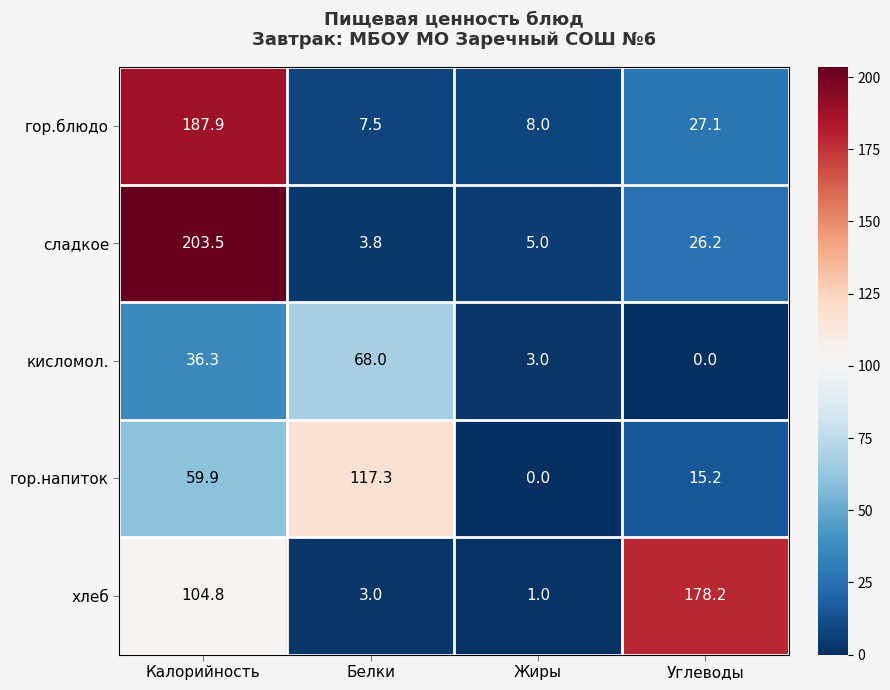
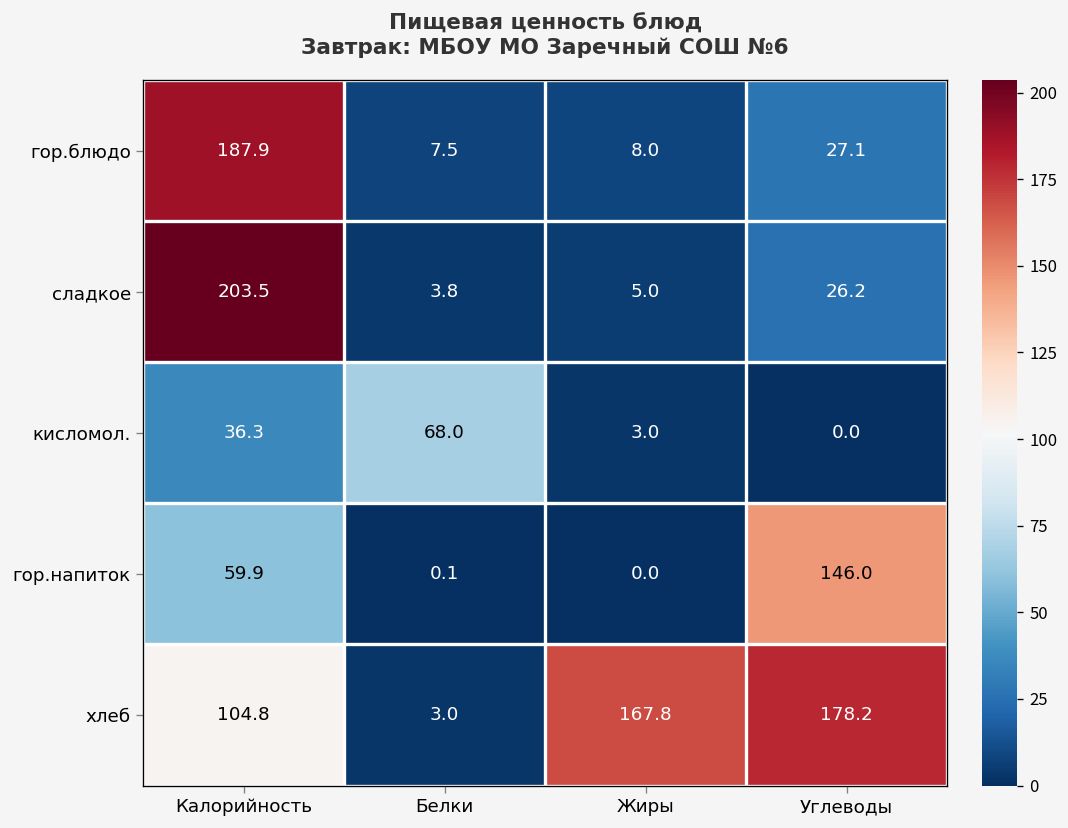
  {
    "гор.блюдо": {
      "Калорийность": 187.9,
      "Белки": 7.5,
      "Жиры": 8.0,
      "Углеводы": 27.1
    },
    "сладкое": {
      "Калорийность": 203.5,
      "Белки": 3.8,
      "Жиры": 5.0,
      "Углеводы": 26.2
    },
    "кисломол.": {
      "Калорийность": 36.3,
      "Белки": 68.0,
      "Жиры": 3.0,
      "Углеводы": 0.0
    },
    "гор.напиток": {
      "Калорийность": 59.9,
-     "Белки": 117.3,
+     "Белки": 0.1,
      "Жиры": 0.0,
-     "Углеводы": 15.2
+     "Углеводы": 146.0
    },
    "хлеб": {
      "Калорийность": 104.8,
      "Белки": 3.0,
-     "Жиры": 1.0,
+     "Жиры": 167.8,
      "Углеводы": 178.2
    }
  }
